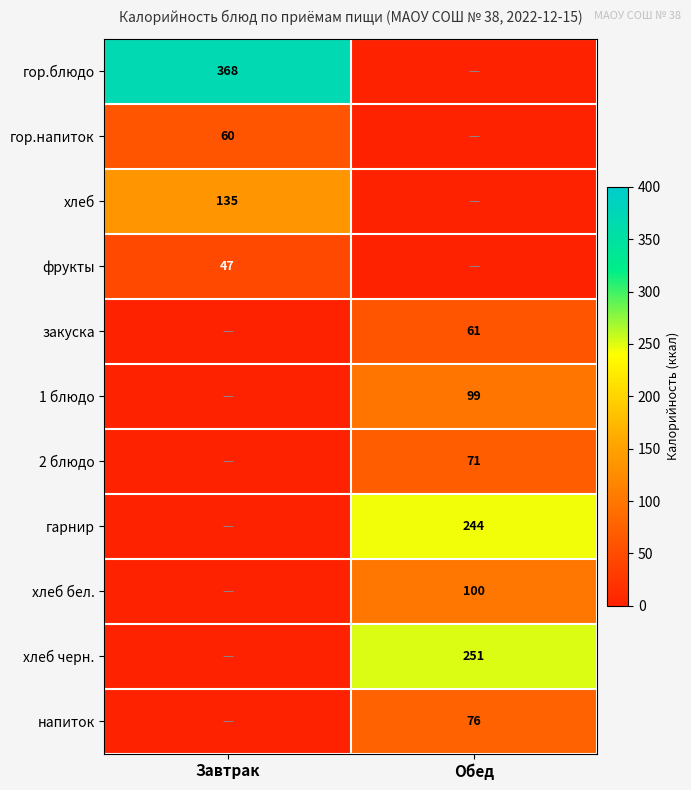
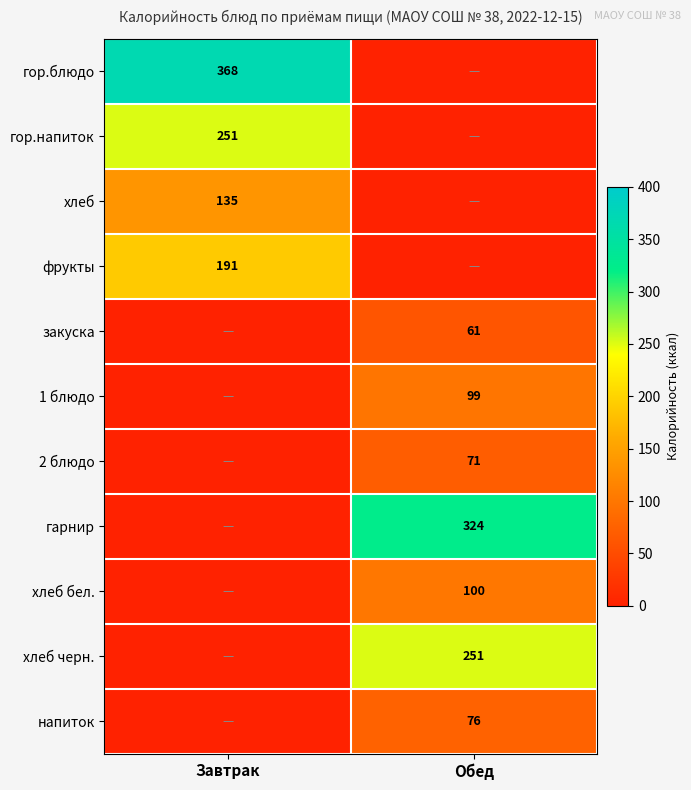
  {
    "гор.блюдо": {
      "Завтрак": 368
    },
    "гор.напиток": {
-     "Завтрак": 60
+     "Завтрак": 251
    },
    "хлеб": {
      "Завтрак": 135
    },
    "фрукты": {
-     "Завтрак": 47
+     "Завтрак": 191
    },
    "закуска": {
      "Обед": 61
    },
    "1 блюдо": {
      "Обед": 99
    },
    "2 блюдо": {
      "Обед": 71
    },
    "гарнир": {
-     "Обед": 244
+     "Обед": 324
    },
    "хлеб бел.": {
      "Обед": 100
    },
    "хлеб черн.": {
      "Обед": 251
    },
    "напиток": {
      "Обед": 76
    }
  }
